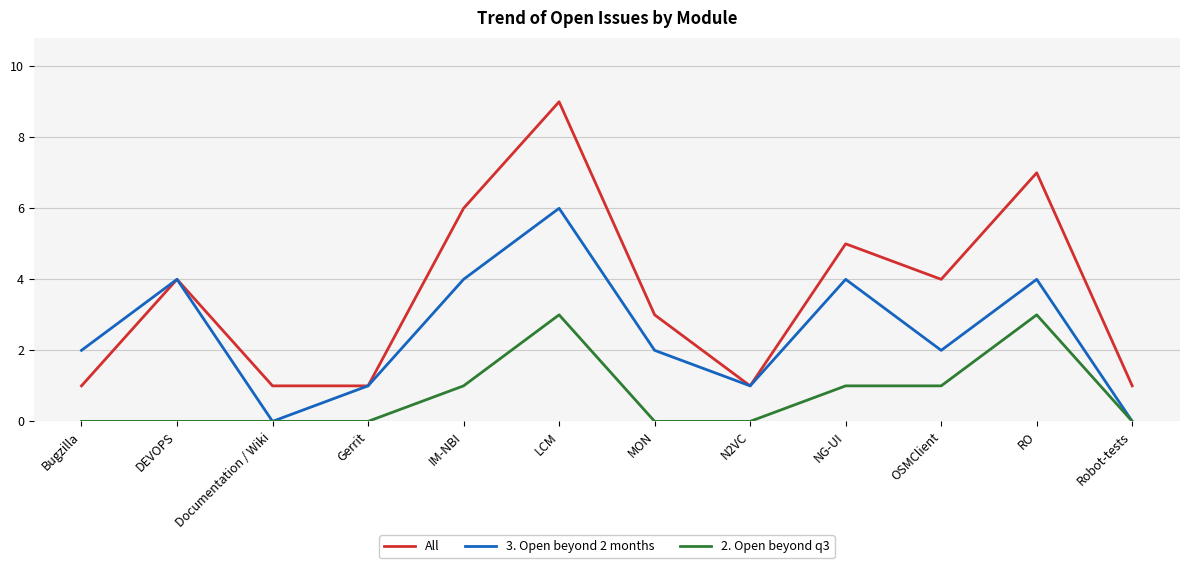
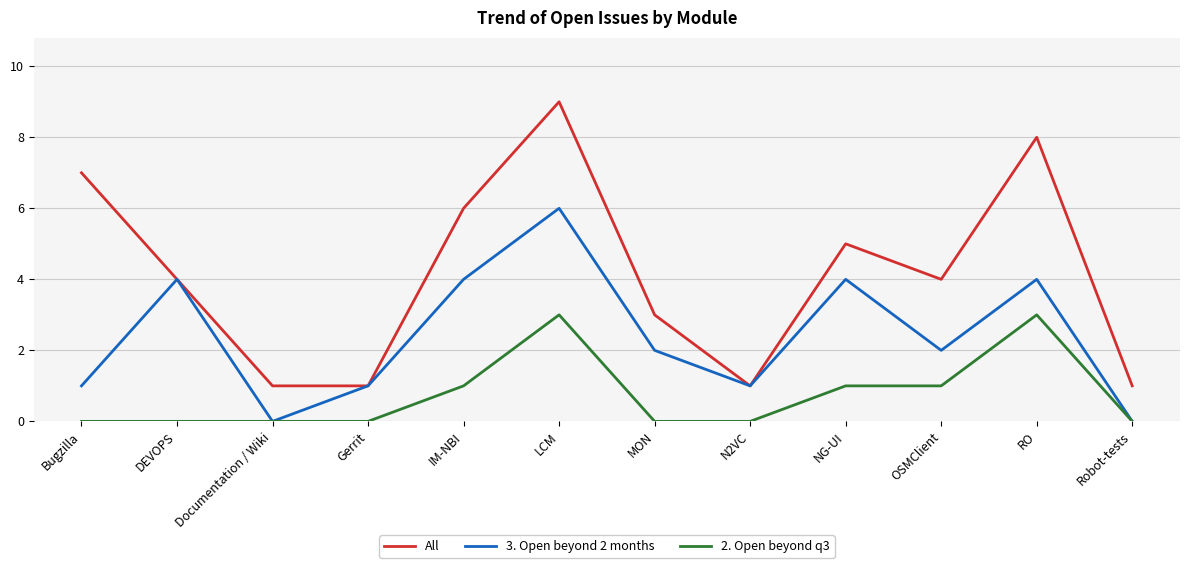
  {
    "All": {
-     "Bugzilla": 1,
+     "Bugzilla": 7,
      "Documentation / Wiki": 1,
      "IM-NBI": 6,
      "LCM": 9,
      "MON": 3,
      "NG-UI": 5,
      "OSMClient": 4,
-     "RO": 7,
+     "RO": 8,
      "Robot-tests": 1
    },
    "3. Open beyond 2 months": {
-     "Bugzilla": 2,
+     "Bugzilla": 1,
      "IM-NBI": 4,
      "LCM": 6,
      "MON": 2,
      "NG-UI": 4,
      "OSMClient": 2,
      "RO": 4
    },
    "2. Open beyond q3": {
      "Bugzilla": 0,
      "DEVOPS": 0,
      "Gerrit": 0,
      "IM-NBI": 1,
      "LCM": 3,
      "MON": 0,
      "N2VC": 0,
      "NG-UI": 1,
      "OSMClient": 1,
      "RO": 3
    }
  }
